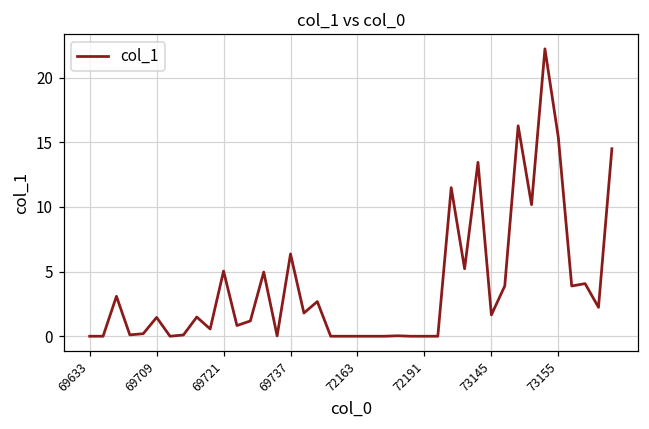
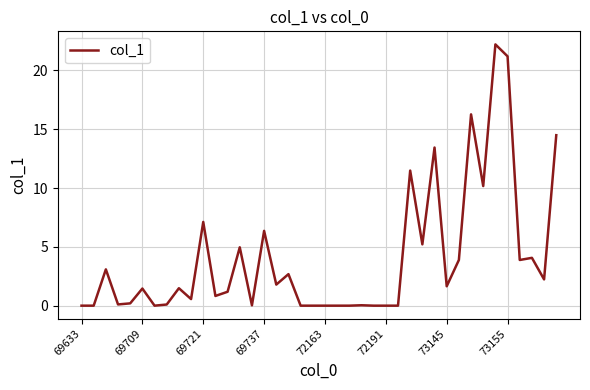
  {
    "69633": 0.0,
    "69709": 1.5,
-   "69721": 5.0,
+   "69721": 7.1,
    "69737": 6.4,
    "72163": 0.0,
    "72191": 0.0,
    "73145": 1.7,
-   "73155": 15.4
+   "73155": 21.2
  }
